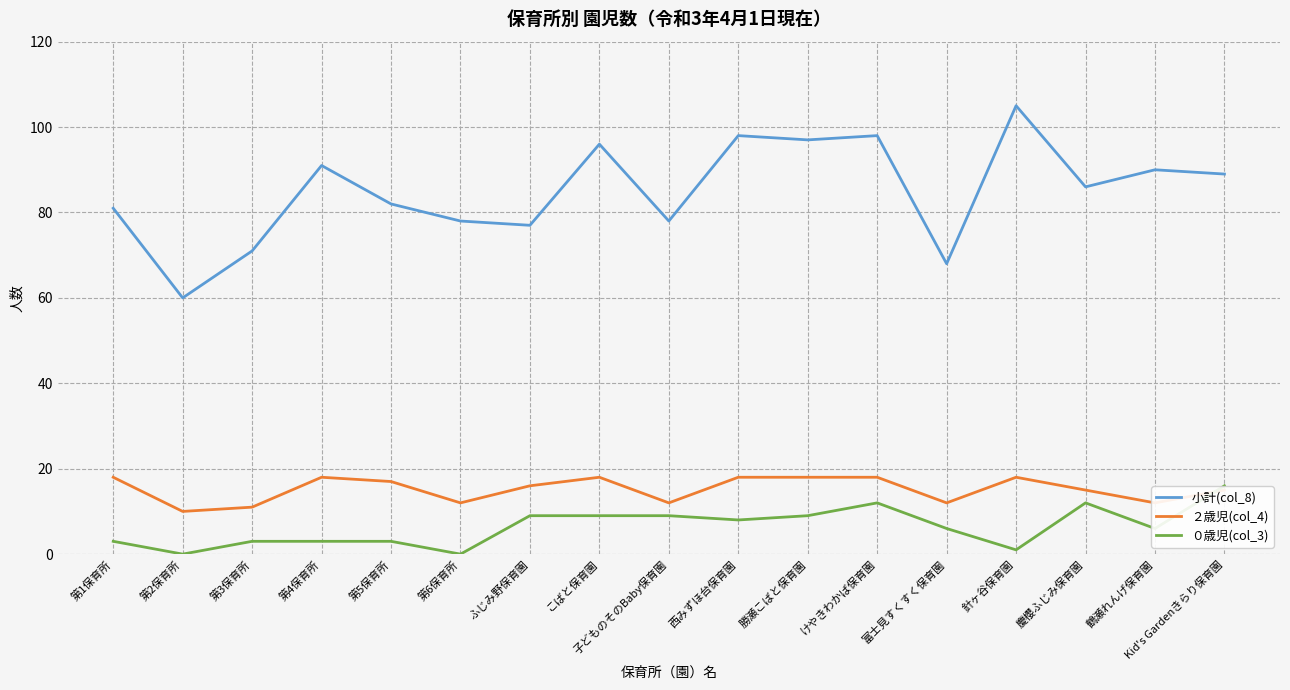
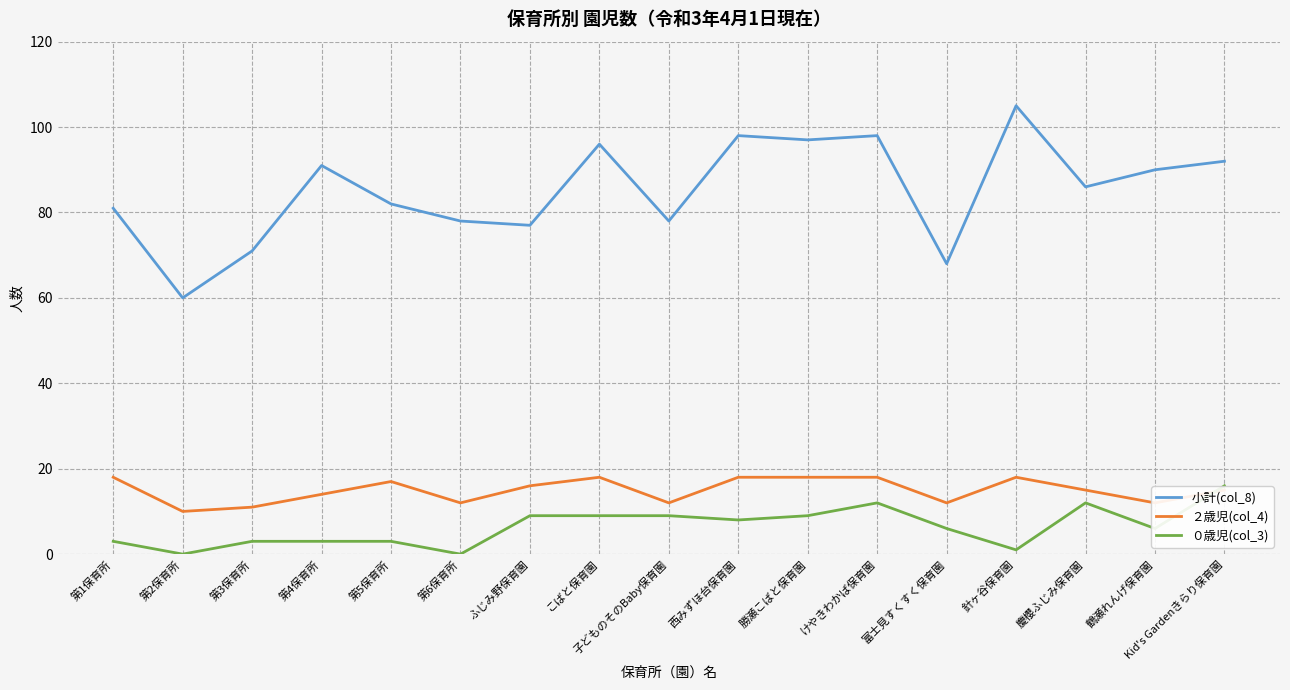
  {
    "小計(col_8)": {
      "第1保育所": 81,
      "第2保育所": 60,
      "第3保育所": 71,
      "第4保育所": 91,
      "第5保育所": 82,
      "第6保育所": 78,
      "ふじみ野保育園": 77,
      "こばと保育園": 96,
      "子どものそのBaby保育園": 78,
      "西みずほ台保育園": 98,
      "勝瀬こばと保育園": 97,
      "けやきわかば保育園": 98,
      "富士見すくすく保育園": 68,
      "針ヶ谷保育園": 105,
      "慶櫻ふじみ保育園": 86,
      "鶴瀬れんげ保育園": 90,
-     "Kid's Gardenきらり保育園": 89
+     "Kid's Gardenきらり保育園": 92
    },
    "２歳児(col_4)": {
      "第1保育所": 18,
      "第2保育所": 10,
      "第3保育所": 11,
-     "第4保育所": 18,
+     "第4保育所": 14,
      "第5保育所": 17,
      "第6保育所": 12,
      "ふじみ野保育園": 16,
      "こばと保育園": 18,
      "子どものそのBaby保育園": 12,
      "西みずほ台保育園": 18,
      "勝瀬こばと保育園": 18,
      "けやきわかば保育園": 18,
      "富士見すくすく保育園": 12,
      "針ヶ谷保育園": 18,
      "慶櫻ふじみ保育園": 15
    },
    "０歳児(col_3)": {
      "第1保育所": 3,
      "第2保育所": 0,
      "第3保育所": 3,
      "第4保育所": 3,
      "第5保育所": 3,
      "第6保育所": 0,
      "ふじみ野保育園": 9,
      "こばと保育園": 9,
      "子どものそのBaby保育園": 9,
      "西みずほ台保育園": 8,
      "勝瀬こばと保育園": 9,
      "けやきわかば保育園": 12,
      "富士見すくすく保育園": 6,
      "針ヶ谷保育園": 1,
      "慶櫻ふじみ保育園": 12,
      "Kid's Gardenきらり保育園": 16
    }
  }
